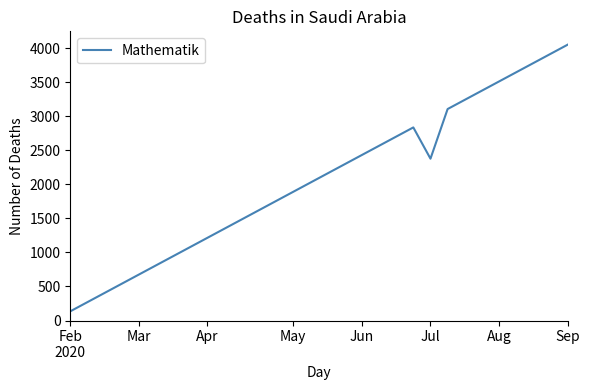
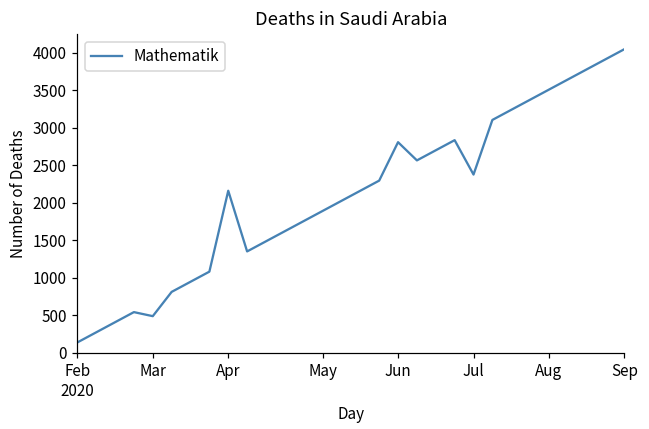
  {
    "Feb 2020": 100,
-   "Mar": 700,
-   "Apr": 1200,
+   "Mar": 500,
+   "Apr": 2200,
    "May": 1900,
-   "Jun": 2400,
+   "Jun": 2800,
    "Jul": 2400,
    "Aug": 3500,
    "Sep": 4100
  }
